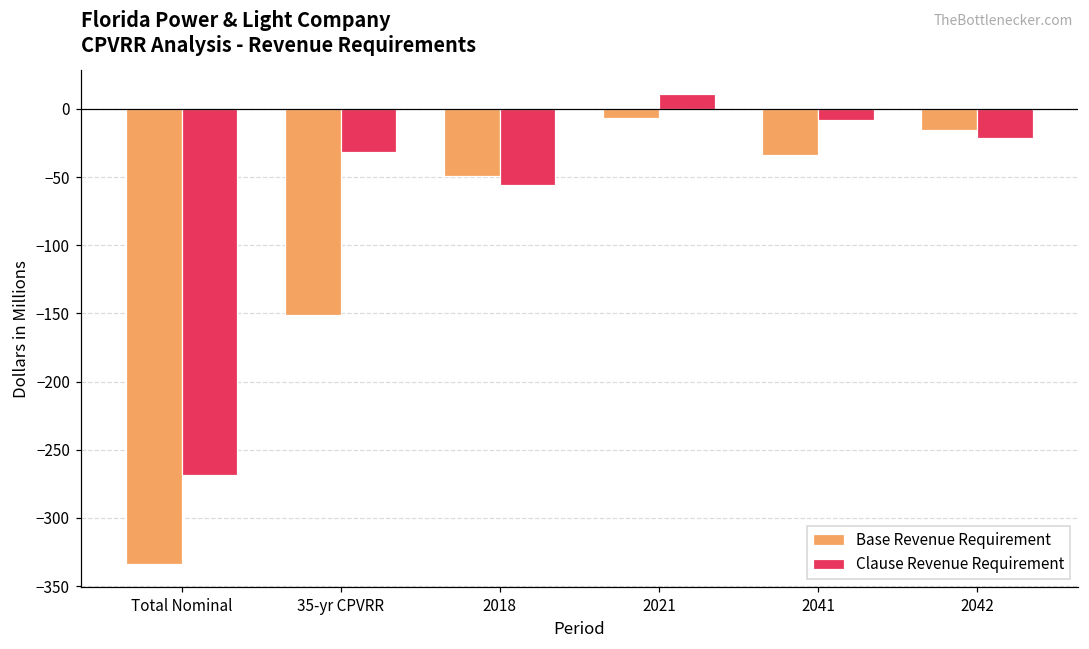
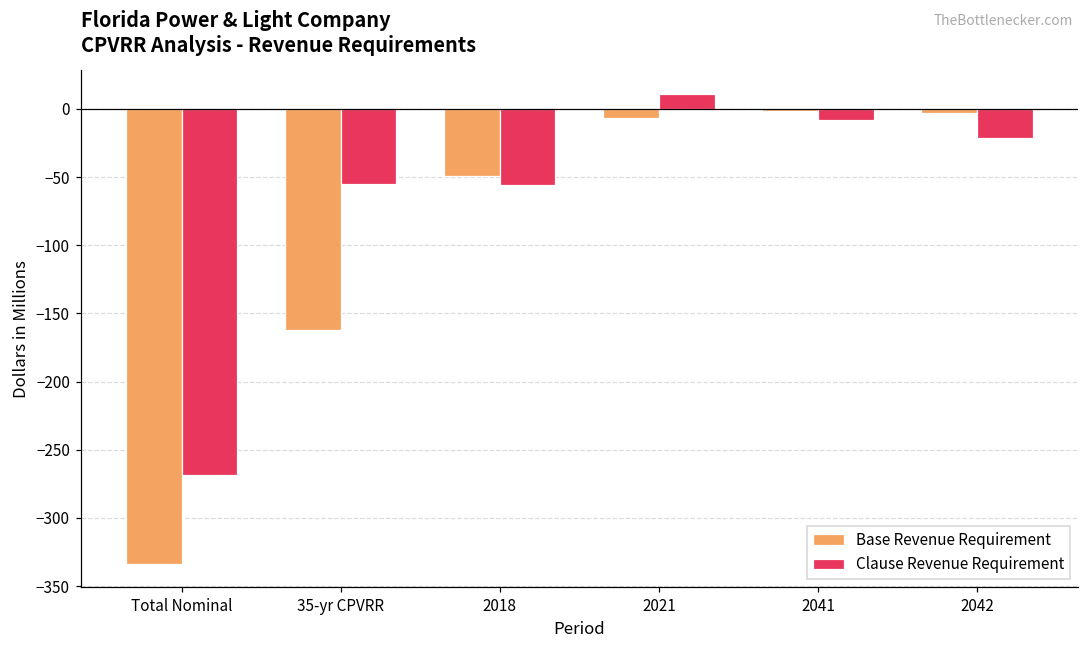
  {
    "Base Revenue Requirement": {
      "Total Nominal": -333,
-     "35-yr CPVRR": -151,
+     "35-yr CPVRR": -162,
      "2018": -49,
      "2021": -7,
-     "2041": -34,
-     "2042": -16
+     "2041": -2,
+     "2042": -3
    },
    "Clause Revenue Requirement": {
      "Total Nominal": -268,
-     "35-yr CPVRR": -32,
+     "35-yr CPVRR": -55,
      "2018": -56,
      "2021": 11,
      "2041": -8,
      "2042": -21
    }
  }
